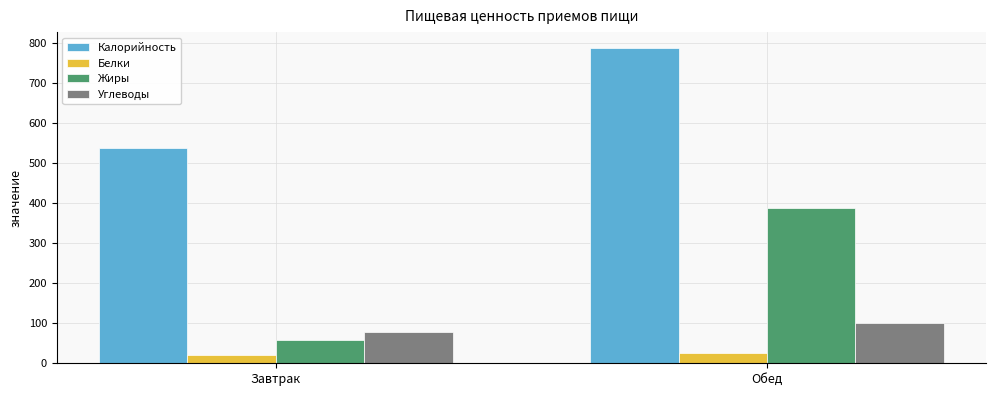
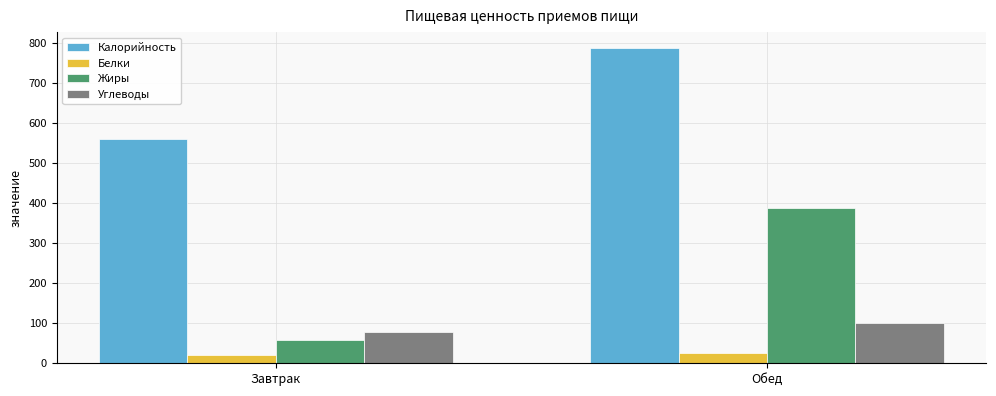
  {
    "Калорийность": {
-     "Завтрак": 540,
+     "Завтрак": 560,
      "Обед": 790
    },
    "Белки": {
      "Завтрак": 20,
      "Обед": 20
    },
    "Жиры": {
      "Завтрак": 60,
      "Обед": 390
    },
    "Углеводы": {
      "Завтрак": 80,
      "Обед": 100
    }
  }
